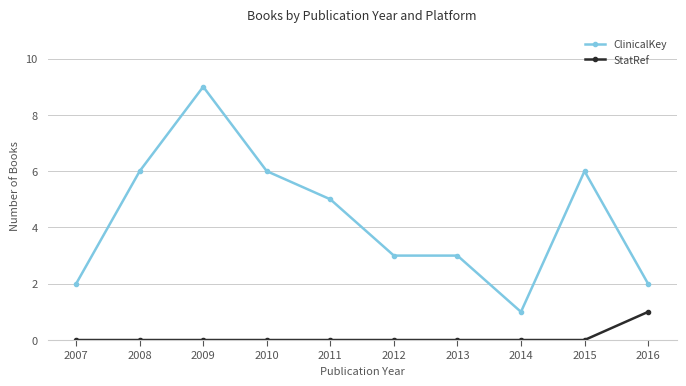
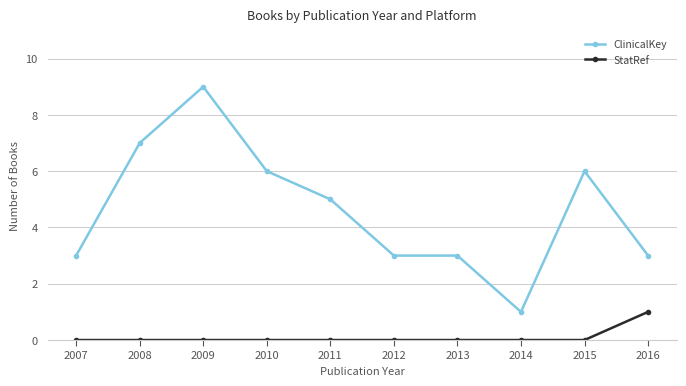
  {
    "ClinicalKey": {
-     "2007": 2,
-     "2008": 6,
+     "2007": 3,
+     "2008": 7,
      "2009": 9,
      "2010": 6,
      "2011": 5,
      "2012": 3,
      "2013": 3,
      "2014": 1,
      "2015": 6,
-     "2016": 2
+     "2016": 3
    },
    "StatRef": {
      "2007": 0,
      "2008": 0,
      "2009": 0,
      "2010": 0,
      "2011": 0,
      "2012": 0,
      "2013": 0,
      "2014": 0,
      "2015": 0,
      "2016": 1
    }
  }
